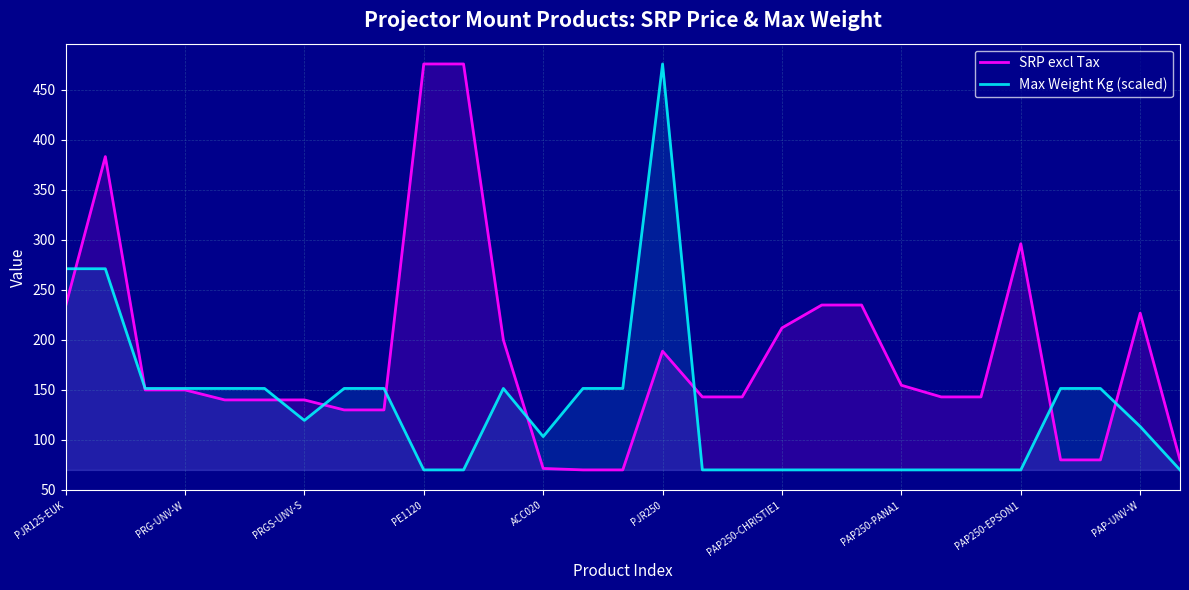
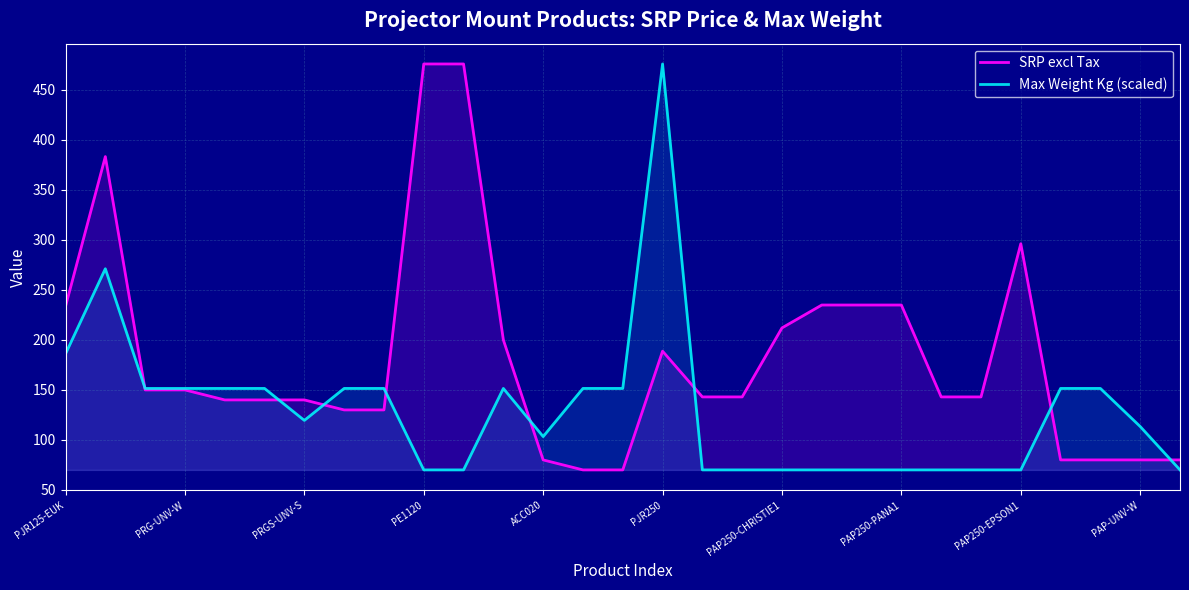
  {
    "SRP excl Tax": {
      "PJR125-EUK": 230,
      "PRGS-UNV-S": 140,
      "PE1120": 480,
-     "ACC020": 70,
+     "ACC020": 80,
      "PJR250": 190,
      "PAP250-CHRISTIE1": 210,
-     "PAP250-PANA1": 150,
+     "PAP250-PANA1": 230,
      "PAP250-EPSON1": 300,
-     "PAP-UNV-W": 230
+     "PAP-UNV-W": 80
    },
    "Max Weight Kg (scaled)": {
-     "PJR125-EUK": 270,
+     "PJR125-EUK": 190,
      "PRGS-UNV-S": 120,
      "PE1120": 70,
      "ACC020": 100,
      "PJR250": 480,
      "PAP250-CHRISTIE1": 70,
      "PAP250-PANA1": 70,
      "PAP250-EPSON1": 70,
      "PAP-UNV-W": 110
    }
  }
